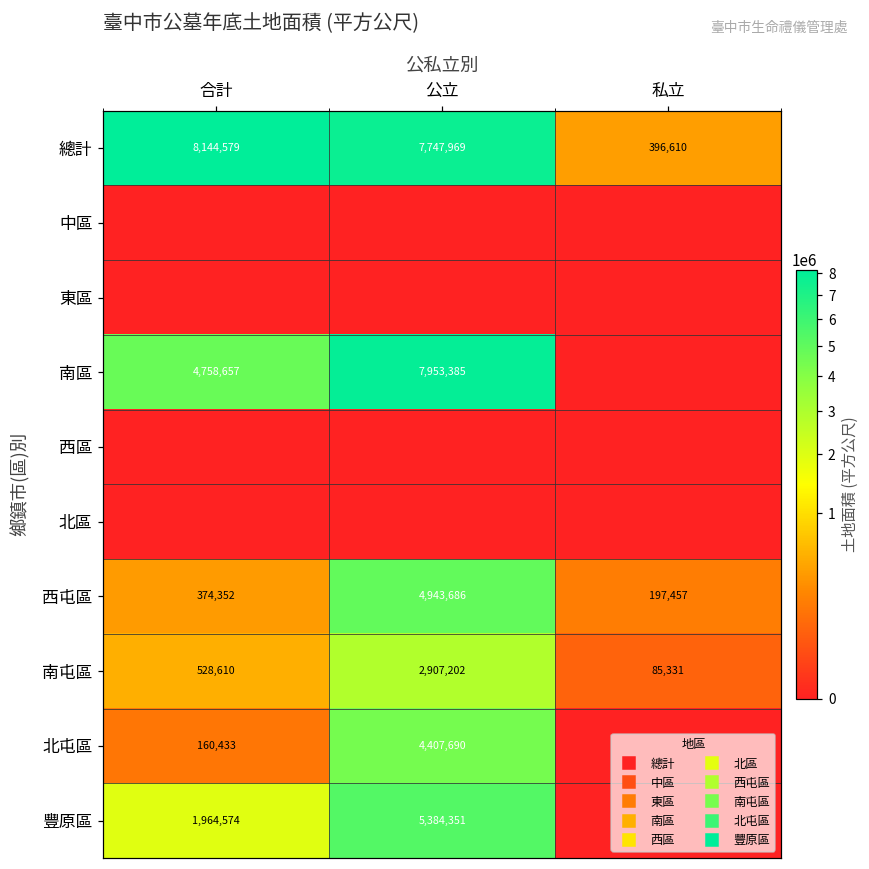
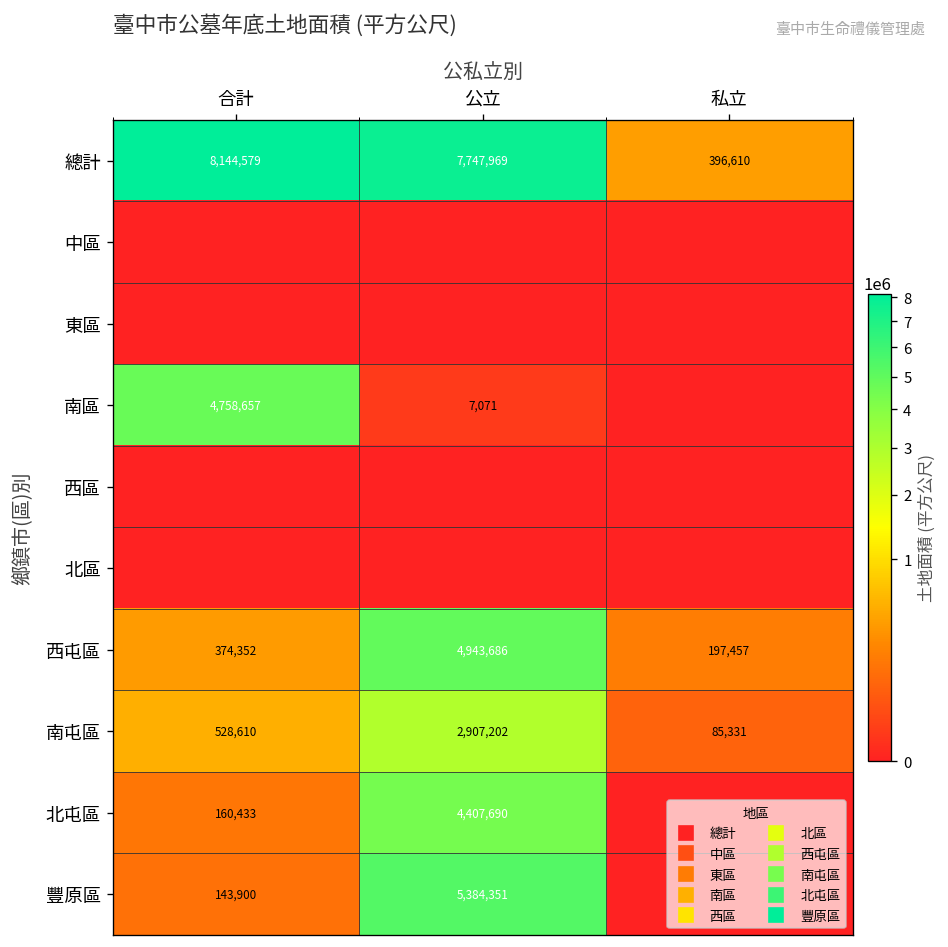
  {
    "總計": {
      "合計": "8,144,579",
      "公立": "7,747,969",
      "私立": "396,610"
    },
    "南區": {
      "合計": "4,758,657",
-     "公立": "7,953,385"
+     "公立": "7,071"
    },
    "西屯區": {
      "合計": "374,352",
      "公立": "4,943,686",
      "私立": "197,457"
    },
    "南屯區": {
      "合計": "528,610",
      "公立": "2,907,202",
      "私立": "85,331"
    },
    "北屯區": {
      "合計": "160,433",
      "公立": "4,407,690"
    },
    "豐原區": {
-     "合計": "1,964,574",
+     "合計": "143,900",
      "公立": "5,384,351"
    }
  }
